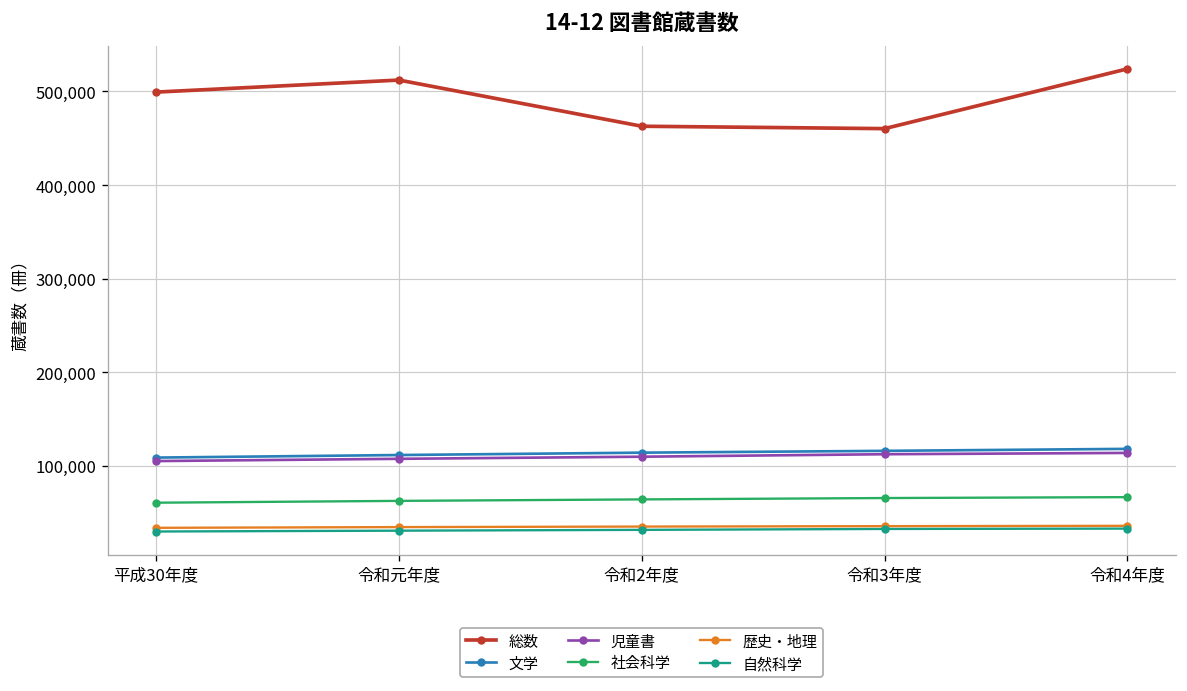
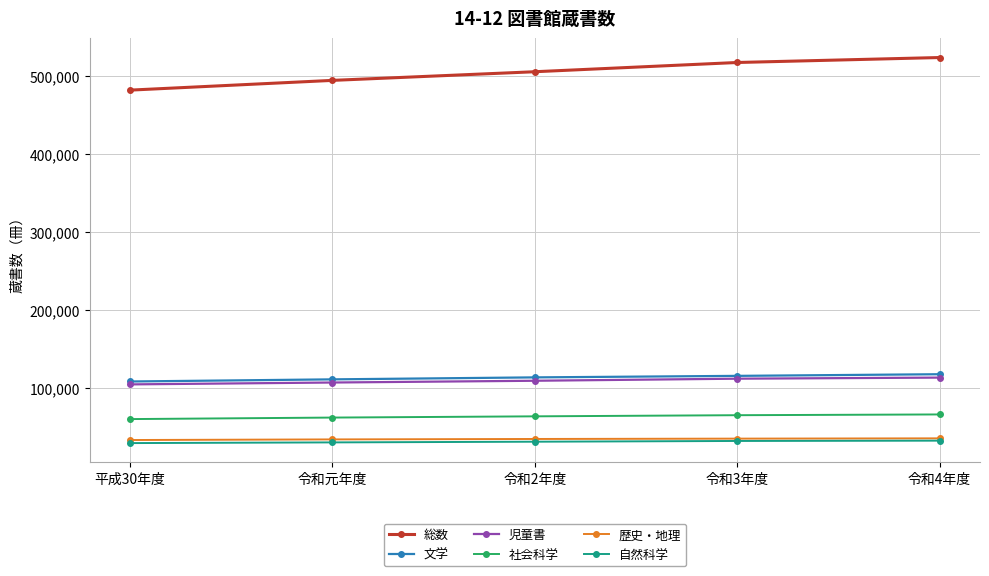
  {
    "総数": {
-     "平成30年度": "500,000",
-     "令和元年度": "510,000",
-     "令和2年度": "460,000",
-     "令和3年度": "460,000",
+     "平成30年度": "480,000",
+     "令和元年度": "490,000",
+     "令和2年度": "510,000",
+     "令和3年度": "520,000",
      "令和4年度": "520,000"
    },
    "文学": {
      "平成30年度": "110,000",
      "令和元年度": "110,000",
      "令和2年度": "110,000",
      "令和3年度": "120,000",
      "令和4年度": "120,000"
    },
    "児童書": {
      "平成30年度": "110,000",
      "令和元年度": "110,000",
      "令和2年度": "110,000",
      "令和3年度": "110,000",
      "令和4年度": "110,000"
    },
    "歴史・地理": {
      "平成30年度": "30,000",
      "令和元年度": "30,000",
      "令和2年度": "40,000"
    }
  }
